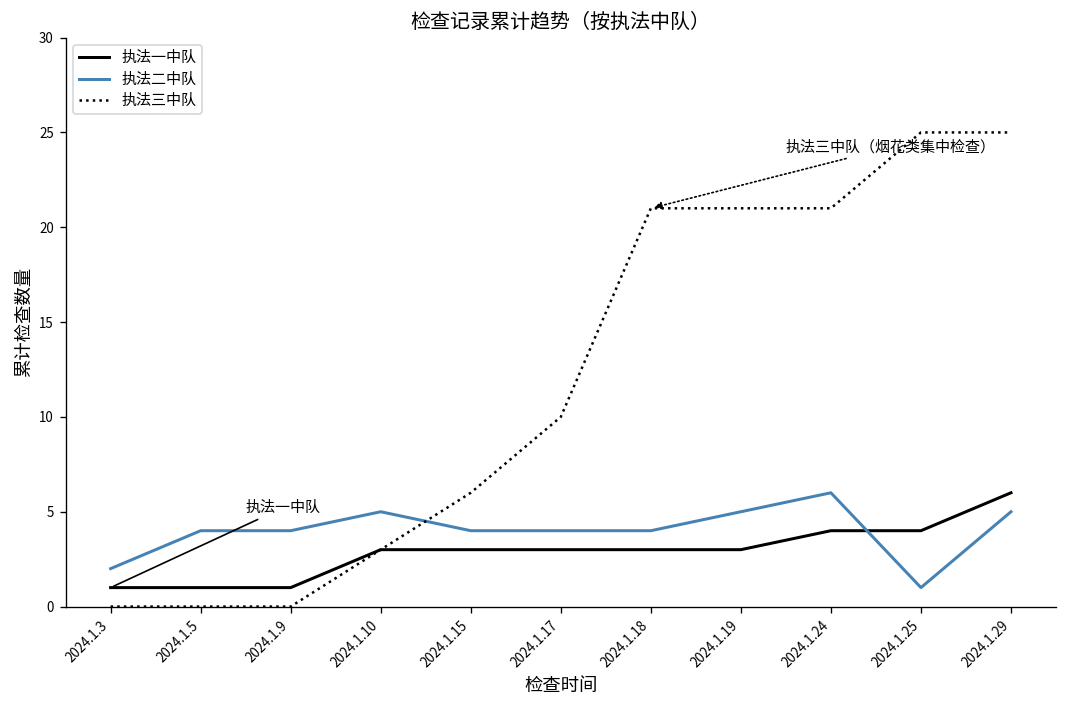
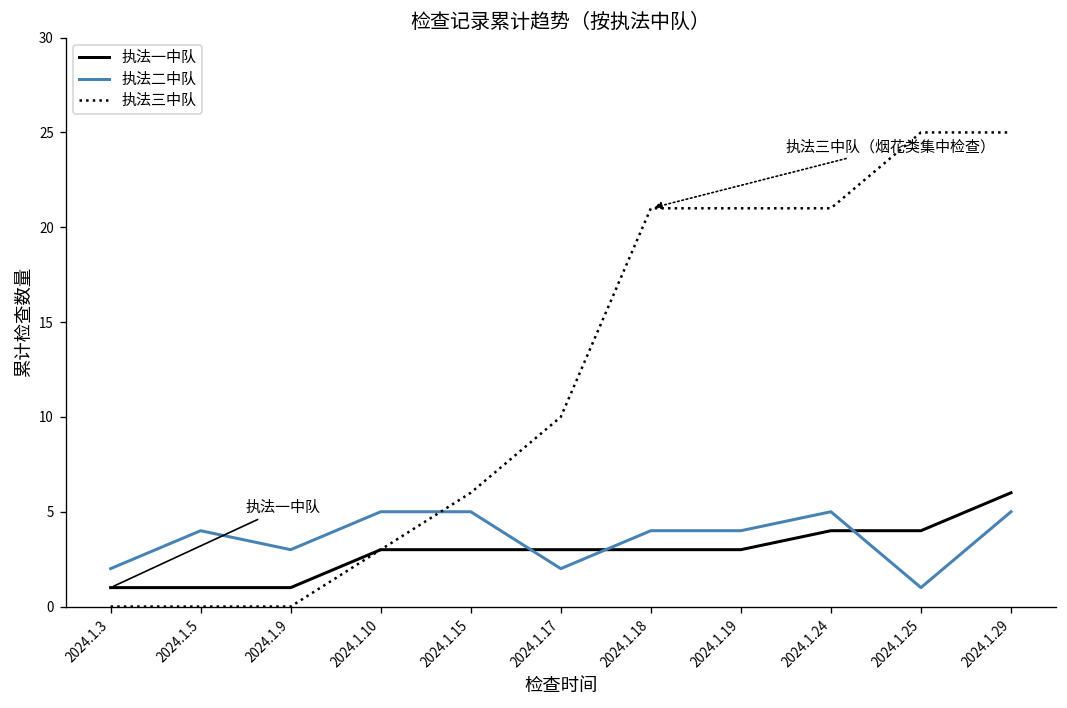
  {
    "执法二中队": {
      "2024.1.3": 2,
      "2024.1.5": 4,
-     "2024.1.9": 4,
+     "2024.1.9": 3,
      "2024.1.10": 5,
-     "2024.1.15": 4,
-     "2024.1.17": 4,
+     "2024.1.15": 5,
+     "2024.1.17": 2,
      "2024.1.18": 4,
-     "2024.1.19": 5,
-     "2024.1.24": 6,
+     "2024.1.19": 4,
+     "2024.1.24": 5,
      "2024.1.25": 1,
      "2024.1.29": 5
    }
  }
